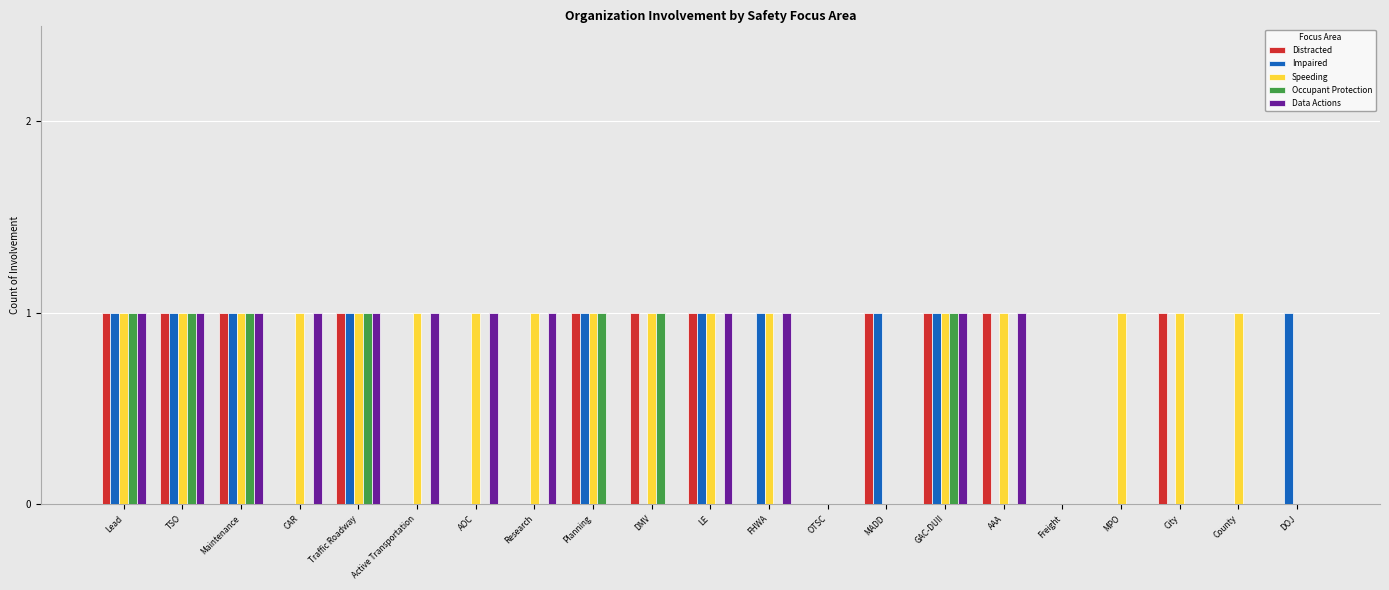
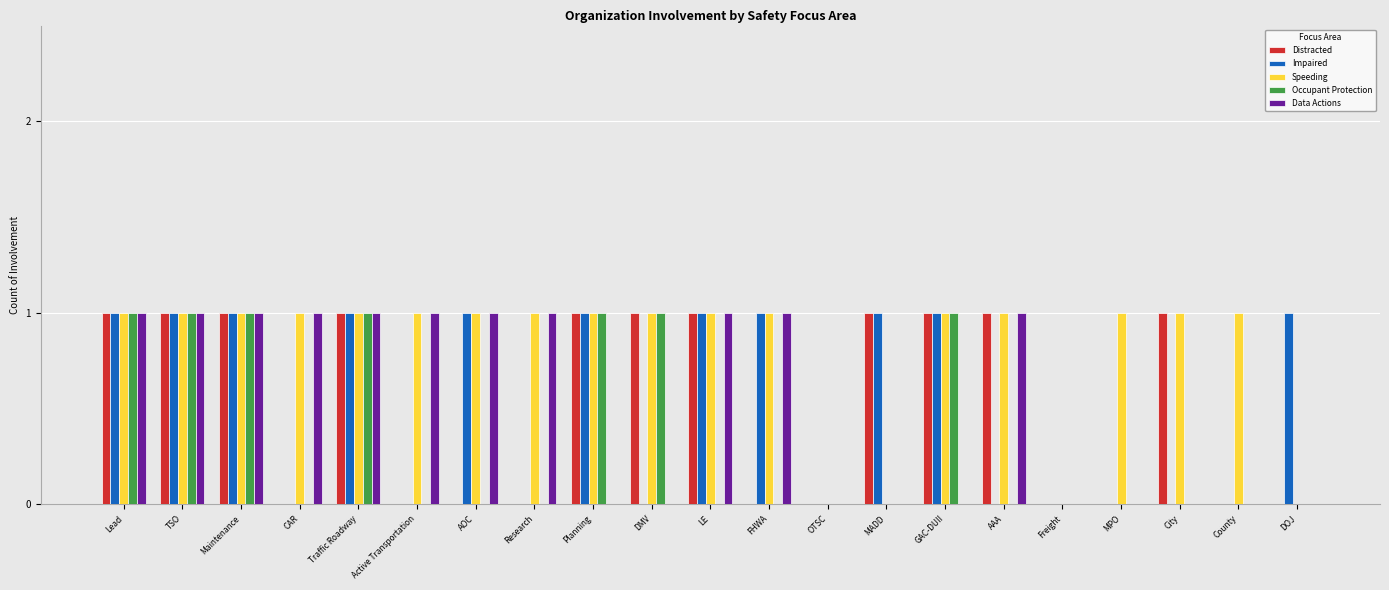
  {
    "Distracted": {
      "Lead": 1,
      "TSO": 1,
      "Maintenance": 1,
      "CAR": 0,
      "Traffic Roadway": 1,
      "Active Transportation": 0,
      "AOC": 0,
      "Research": 0,
      "Planning": 1,
      "DMV": 1,
      "LE": 1,
      "FHWA": 0,
      "OTSC": 0,
      "MADD": 1,
      "GAC-DUII": 1,
      "AAA": 1,
      "Freight": 0,
      "MPO": 0,
      "City": 1,
      "County": 0,
      "DOJ": 0
    },
    "Impaired": {
      "Lead": 1,
      "TSO": 1,
      "Maintenance": 1,
      "CAR": 0,
      "Traffic Roadway": 1,
      "Active Transportation": 0,
-     "AOC": 0,
+     "AOC": 1,
      "Research": 0,
      "Planning": 1,
      "DMV": 0,
      "LE": 1,
      "FHWA": 1,
      "OTSC": 0,
      "MADD": 1,
      "GAC-DUII": 1,
      "AAA": 0,
      "Freight": 0,
      "MPO": 0,
      "City": 0,
      "County": 0,
      "DOJ": 1
    },
    "Speeding": {
      "Lead": 1,
      "TSO": 1,
      "Maintenance": 1,
      "CAR": 1,
      "Traffic Roadway": 1,
      "Active Transportation": 1,
      "AOC": 1,
      "Research": 1,
      "Planning": 1,
      "DMV": 1,
      "LE": 1,
      "FHWA": 1,
      "OTSC": 0,
      "MADD": 0,
      "GAC-DUII": 1,
      "AAA": 1,
      "Freight": 0,
      "MPO": 1,
      "City": 1,
      "County": 1,
      "DOJ": 0
    },
    "Occupant Protection": {
      "Lead": 1,
      "TSO": 1,
      "Maintenance": 1,
      "CAR": 0,
      "Traffic Roadway": 1,
      "Active Transportation": 0,
      "AOC": 0,
      "Research": 0,
      "Planning": 1,
      "DMV": 1,
      "LE": 0,
      "FHWA": 0,
      "OTSC": 0,
      "MADD": 0,
      "GAC-DUII": 1,
      "AAA": 0,
      "Freight": 0,
      "MPO": 0,
      "City": 0,
      "County": 0,
      "DOJ": 0
    },
    "Data Actions": {
      "Lead": 1,
      "TSO": 1,
      "Maintenance": 1,
      "CAR": 1,
      "Traffic Roadway": 1,
      "Active Transportation": 1,
      "AOC": 1,
      "Research": 1,
      "Planning": 0,
      "DMV": 0,
      "LE": 1,
      "FHWA": 1,
      "OTSC": 0,
      "MADD": 0,
-     "GAC-DUII": 1,
+     "GAC-DUII": 0,
      "AAA": 1,
      "Freight": 0,
      "MPO": 0,
      "City": 0,
      "County": 0,
      "DOJ": 0
    }
  }
